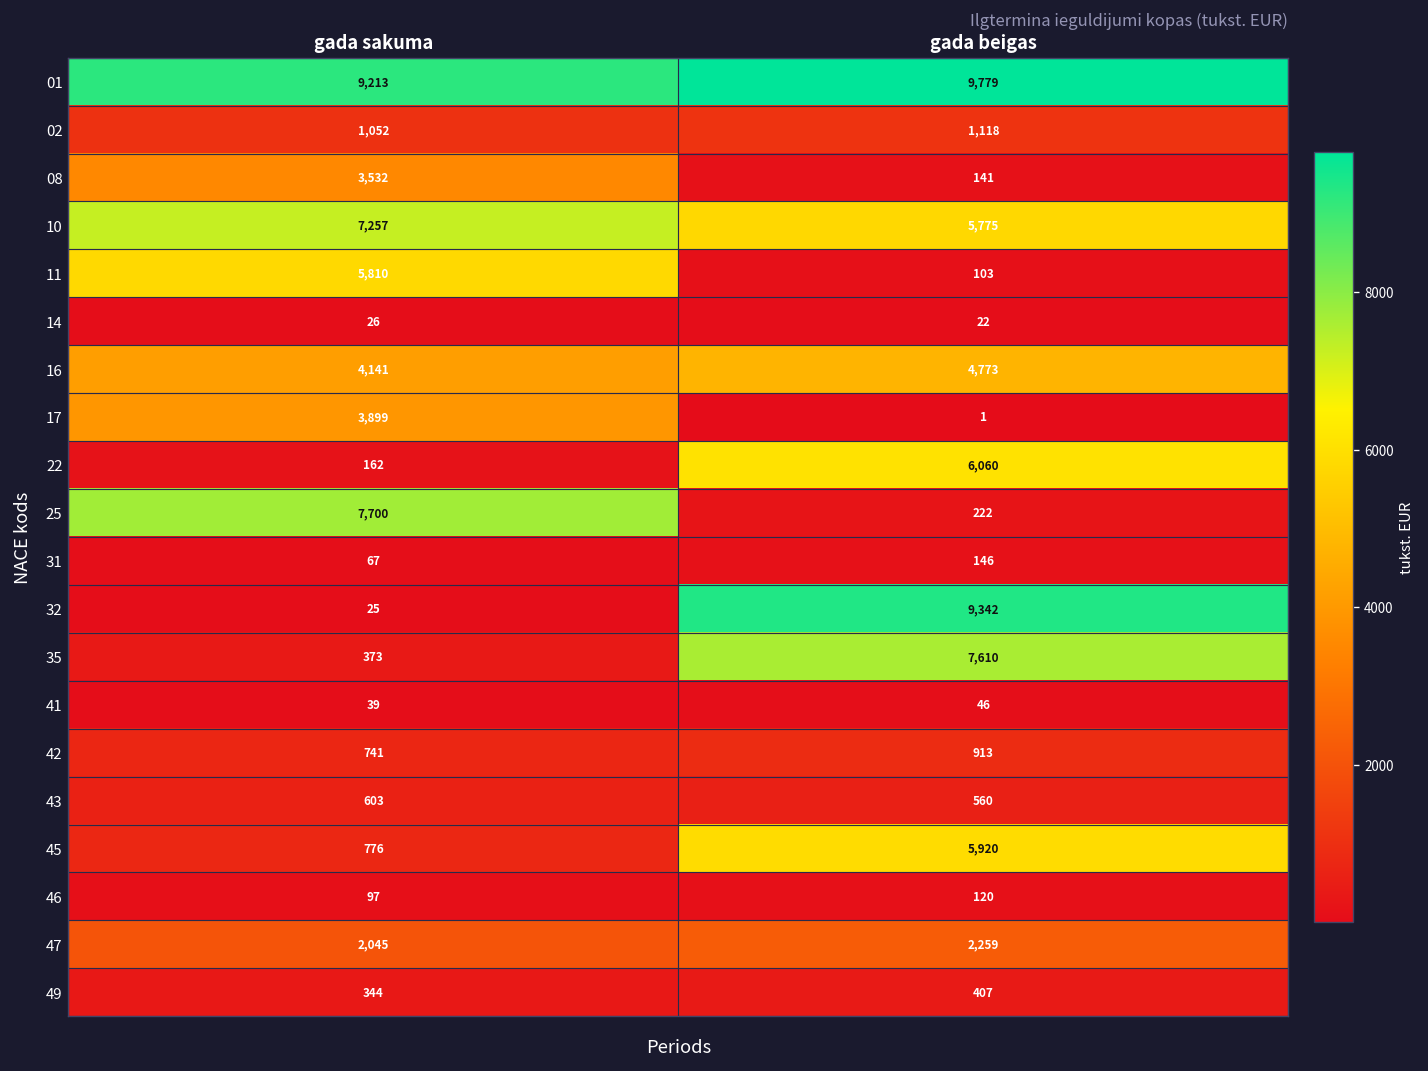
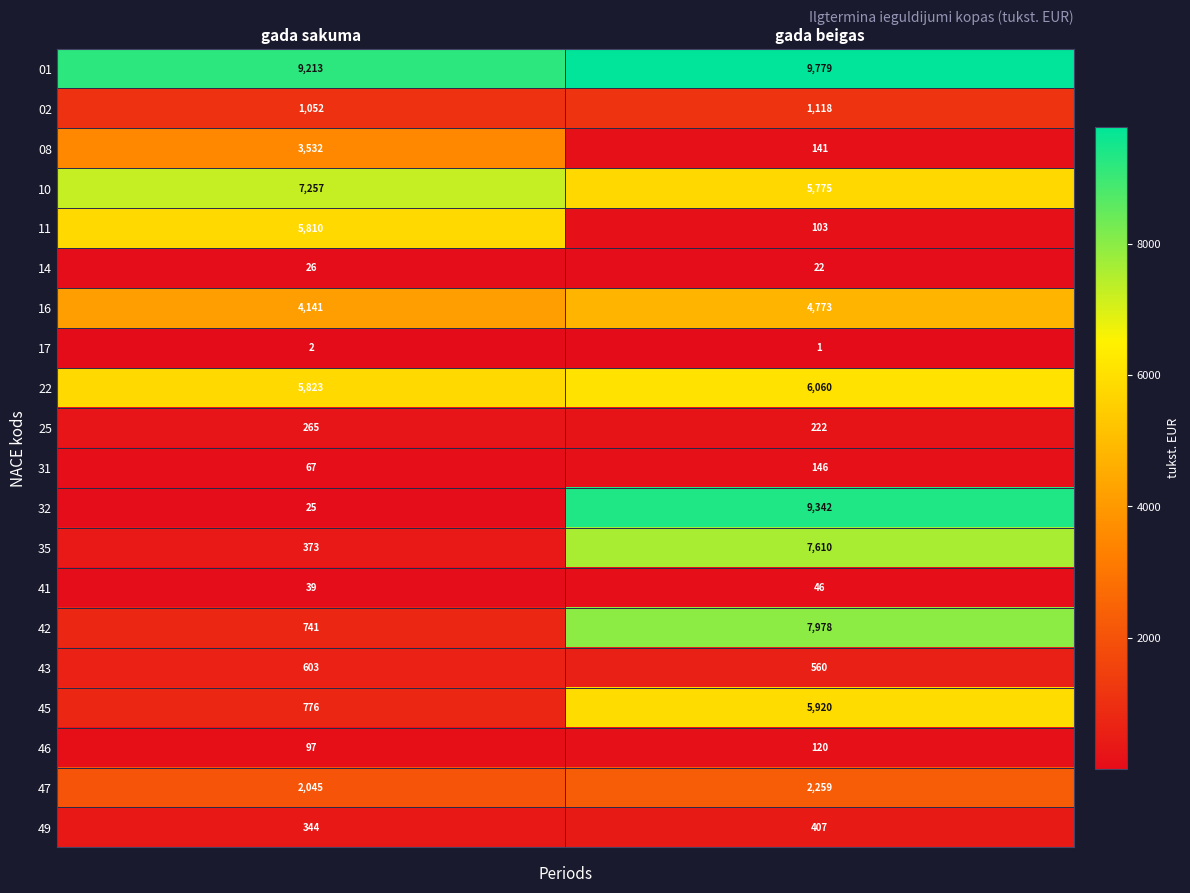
  {
    "01": {
      "gada sakuma": "9,213",
      "gada beigas": "9,779"
    },
    "02": {
      "gada sakuma": "1,052",
      "gada beigas": "1,118"
    },
    "08": {
      "gada sakuma": "3,532",
      "gada beigas": "141"
    },
    "10": {
      "gada sakuma": "7,257",
      "gada beigas": "5,775"
    },
    "11": {
      "gada sakuma": "5,810",
      "gada beigas": "103"
    },
    "14": {
      "gada sakuma": "26",
      "gada beigas": "22"
    },
    "16": {
      "gada sakuma": "4,141",
      "gada beigas": "4,773"
    },
    "17": {
-     "gada sakuma": "3,899",
+     "gada sakuma": "2",
      "gada beigas": "1"
    },
    "22": {
-     "gada sakuma": "162",
+     "gada sakuma": "5,823",
      "gada beigas": "6,060"
    },
    "25": {
-     "gada sakuma": "7,700",
+     "gada sakuma": "265",
      "gada beigas": "222"
    },
    "31": {
      "gada sakuma": "67",
      "gada beigas": "146"
    },
    "32": {
      "gada sakuma": "25",
      "gada beigas": "9,342"
    },
    "35": {
      "gada sakuma": "373",
      "gada beigas": "7,610"
    },
    "41": {
      "gada sakuma": "39",
      "gada beigas": "46"
    },
    "42": {
      "gada sakuma": "741",
-     "gada beigas": "913"
+     "gada beigas": "7,978"
    },
    "43": {
      "gada sakuma": "603",
      "gada beigas": "560"
    },
    "45": {
      "gada sakuma": "776",
      "gada beigas": "5,920"
    },
    "46": {
      "gada sakuma": "97",
      "gada beigas": "120"
    },
    "47": {
      "gada sakuma": "2,045",
      "gada beigas": "2,259"
    },
    "49": {
      "gada sakuma": "344",
      "gada beigas": "407"
    }
  }
